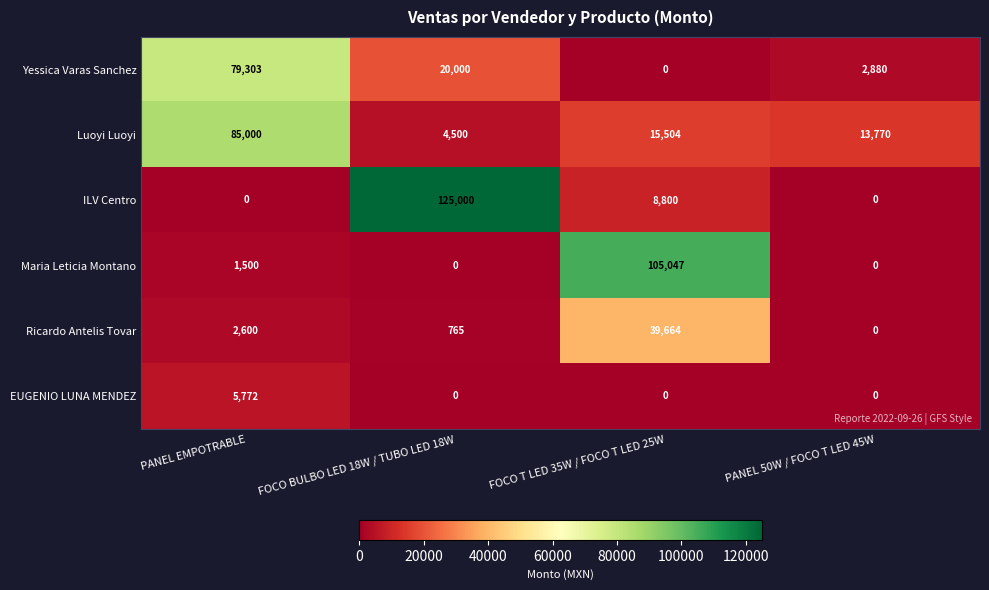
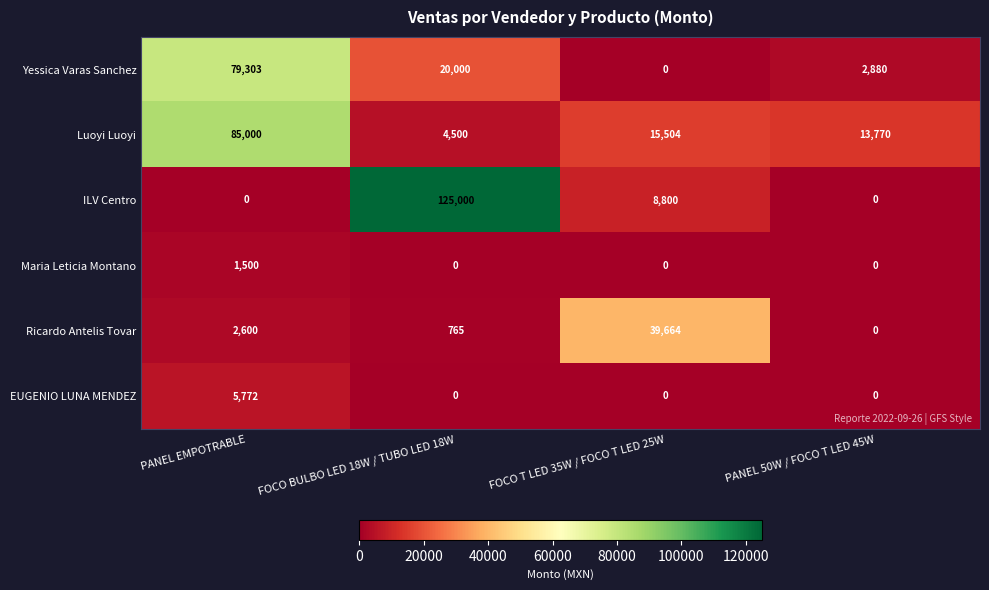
  {
    "Yessica Varas Sanchez": {
      "PANEL EMPOTRABLE": "79,303",
      "FOCO BULBO LED 18W / TUBO LED 18W": "20,000",
      "FOCO T LED 35W / FOCO T LED 25W": "0",
      "PANEL 50W / FOCO T LED 45W": "2,880"
    },
    "Luoyi Luoyi": {
      "PANEL EMPOTRABLE": "85,000",
      "FOCO BULBO LED 18W / TUBO LED 18W": "4,500",
      "FOCO T LED 35W / FOCO T LED 25W": "15,504",
      "PANEL 50W / FOCO T LED 45W": "13,770"
    },
    "ILV Centro": {
      "PANEL EMPOTRABLE": "0",
      "FOCO BULBO LED 18W / TUBO LED 18W": "125,000",
      "FOCO T LED 35W / FOCO T LED 25W": "8,800",
      "PANEL 50W / FOCO T LED 45W": "0"
    },
    "Maria Leticia Montano": {
      "PANEL EMPOTRABLE": "1,500",
      "FOCO BULBO LED 18W / TUBO LED 18W": "0",
-     "FOCO T LED 35W / FOCO T LED 25W": "105,047",
+     "FOCO T LED 35W / FOCO T LED 25W": "0",
      "PANEL 50W / FOCO T LED 45W": "0"
    },
    "Ricardo Antelis Tovar": {
      "PANEL EMPOTRABLE": "2,600",
      "FOCO BULBO LED 18W / TUBO LED 18W": "765",
      "FOCO T LED 35W / FOCO T LED 25W": "39,664",
      "PANEL 50W / FOCO T LED 45W": "0"
    },
    "EUGENIO LUNA MENDEZ": {
      "PANEL EMPOTRABLE": "5,772",
      "FOCO BULBO LED 18W / TUBO LED 18W": "0",
      "FOCO T LED 35W / FOCO T LED 25W": "0"
    }
  }
